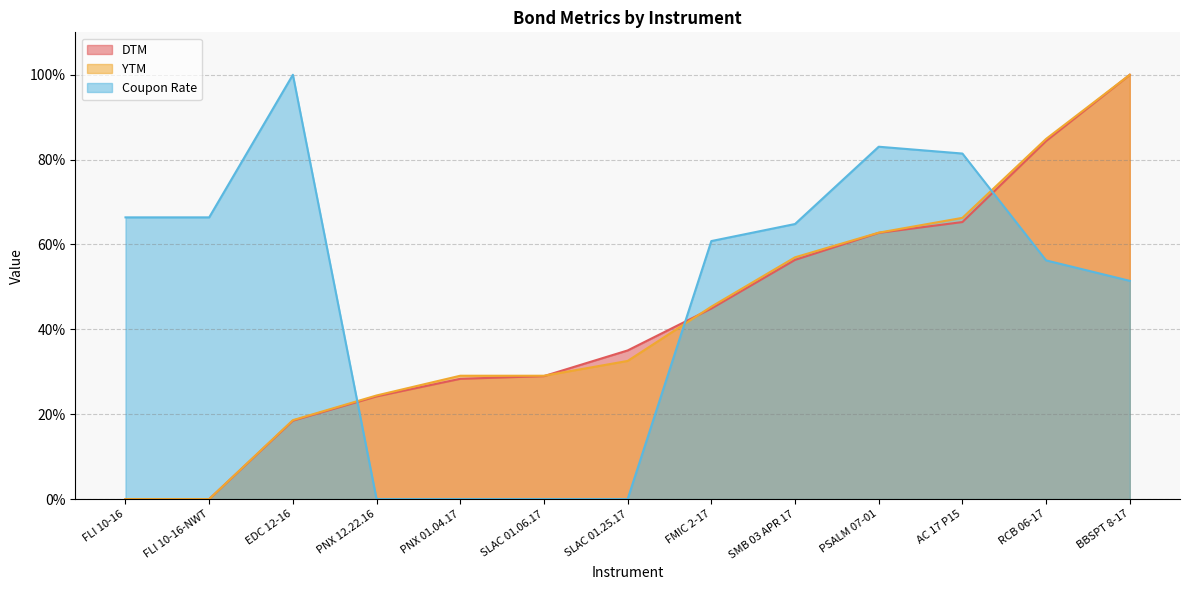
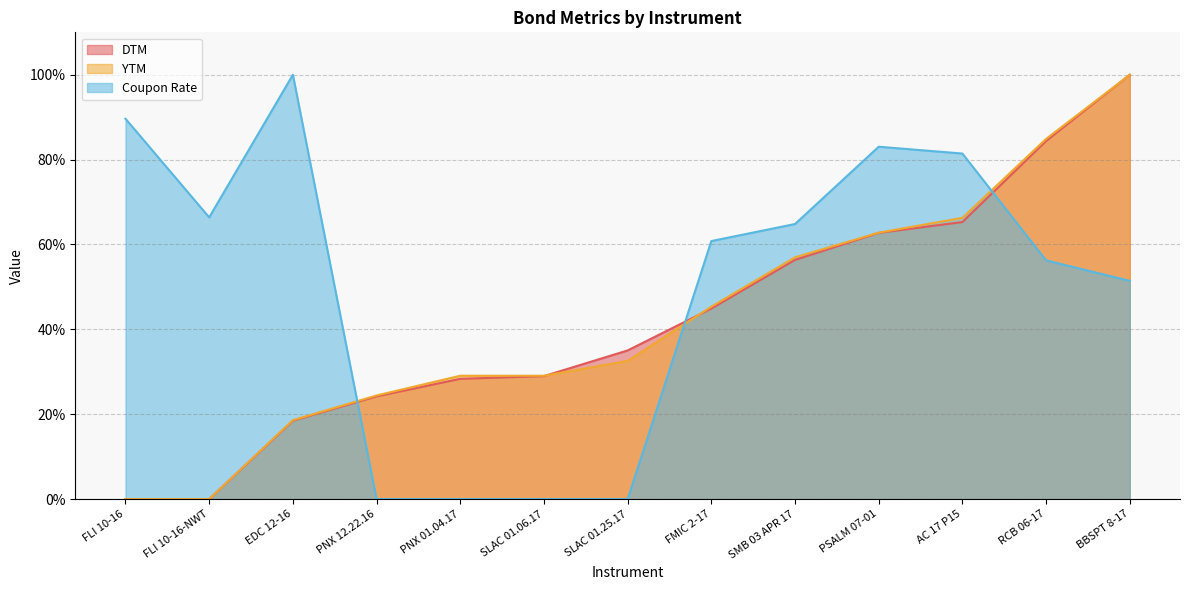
  {
    "DTM": {
      "PNX 01.04.17": "28%",
      "SLAC 01.25.17": "35%",
      "SMB 03 APR 17": "56%",
      "AC 17 P15": "65%"
    },
    "YTM": {
      "PNX 01.04.17": "29%",
      "SLAC 01.25.17": "33%",
      "SMB 03 APR 17": "57%",
      "AC 17 P15": "66%"
    },
    "Coupon Rate": {
-     "FLI 10-16": "66%",
+     "FLI 10-16": "90%",
      "FLI 10-16-NWT": "66%",
      "EDC 12-16": "100%",
      "PNX 12.22.16": "0%",
      "PNX 01.04.17": "0%",
      "SLAC 01.06.17": "0%",
      "SLAC 01.25.17": "0%",
      "FMIC 2-17": "61%",
      "SMB 03 APR 17": "65%",
      "PSALM 07-01": "83%",
      "AC 17 P15": "81%",
      "RCB 06-17": "56%",
      "BBSPT 8-17": "51%"
    }
  }
